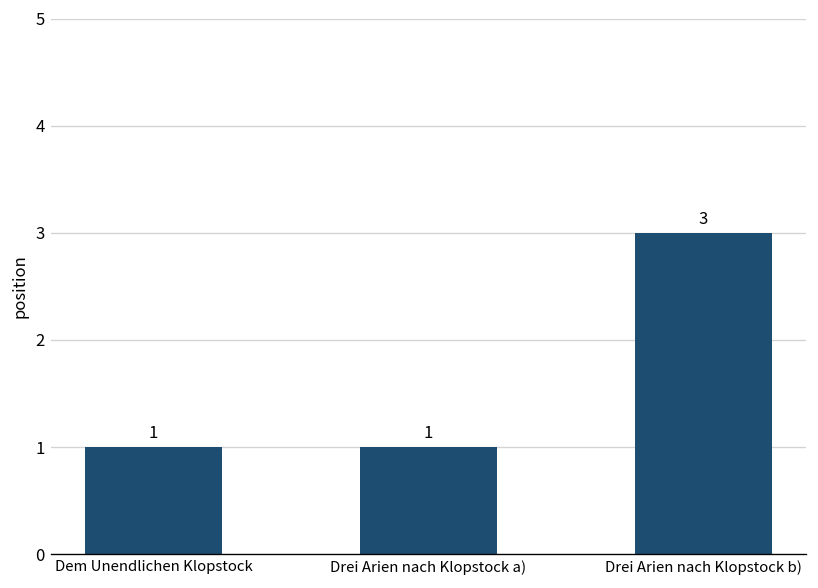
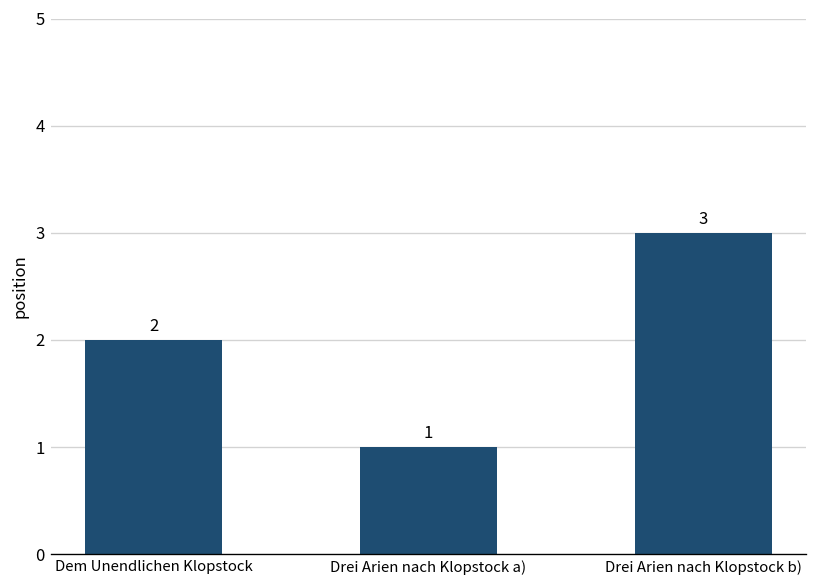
  {
-   "Dem Unendlichen Klopstock": 1,
+   "Dem Unendlichen Klopstock": 2,
    "Drei Arien nach Klopstock a)": 1,
    "Drei Arien nach Klopstock b)": 3
  }
